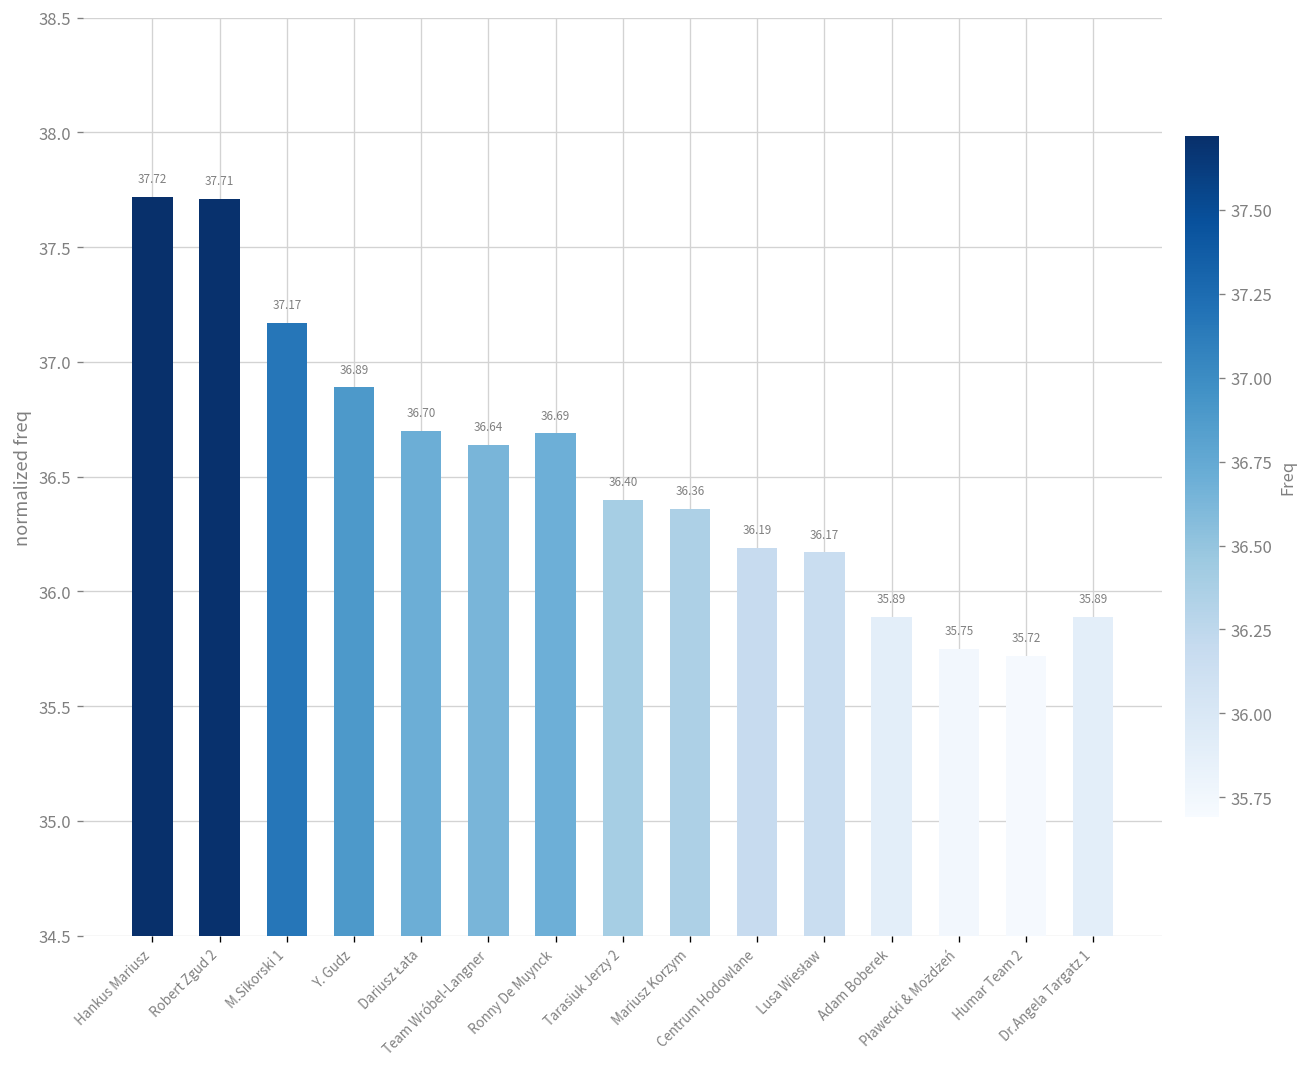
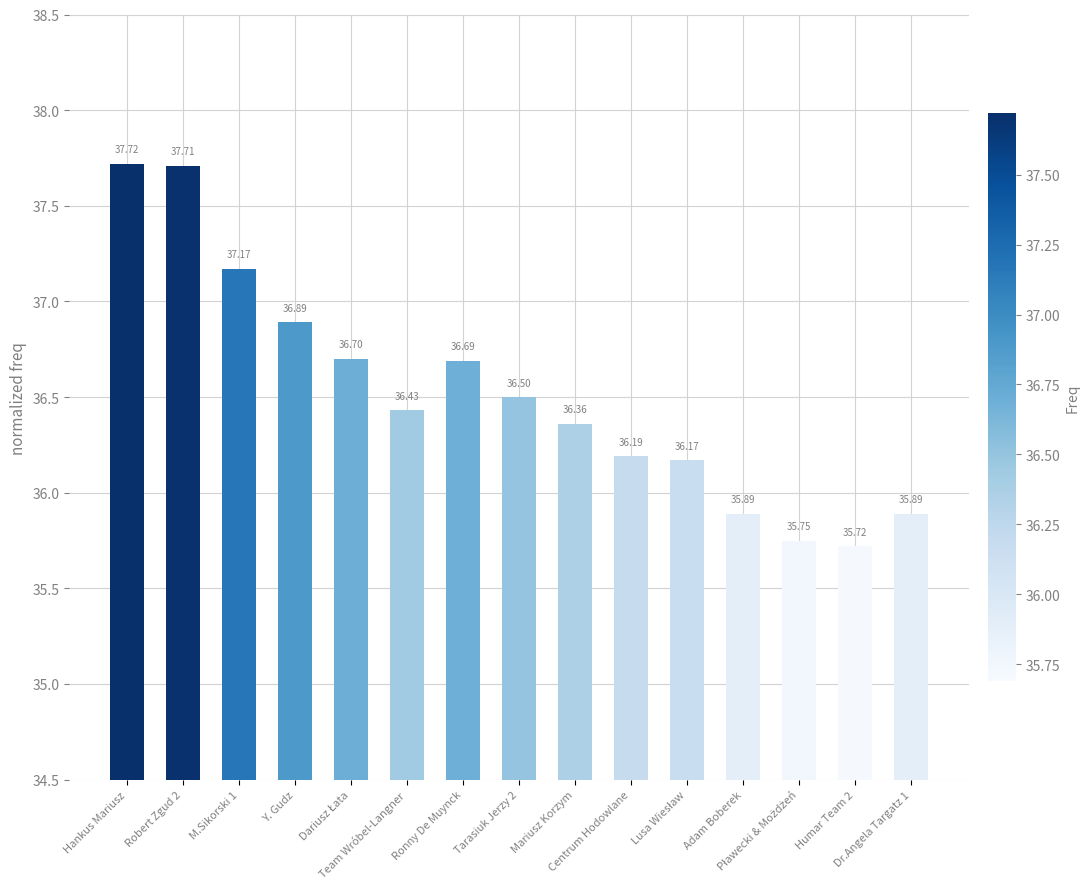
  {
    "Hankus Mariusz": 37.72,
    "Robert Zgud 2": 37.71,
    "M.Sikorski 1": 37.17,
    "Y. Gudz": 36.89,
    "Dariusz Łata": 36.70,
-   "Team Wróbel-Langner": 36.64,
+   "Team Wróbel-Langner": 36.43,
    "Ronny De Muynck": 36.69,
-   "Tarasiuk Jerzy 2": 36.40,
+   "Tarasiuk Jerzy 2": 36.50,
    "Mariusz Korzym": 36.36,
    "Centrum Hodowlane": 36.19,
    "Lusa Wiesław": 36.17,
    "Adam Boberek": 35.89,
    "Pławecki & Możdżeń": 35.75,
    "Humar Team 2": 35.72,
    "Dr.Angela Targatz 1": 35.89
  }
